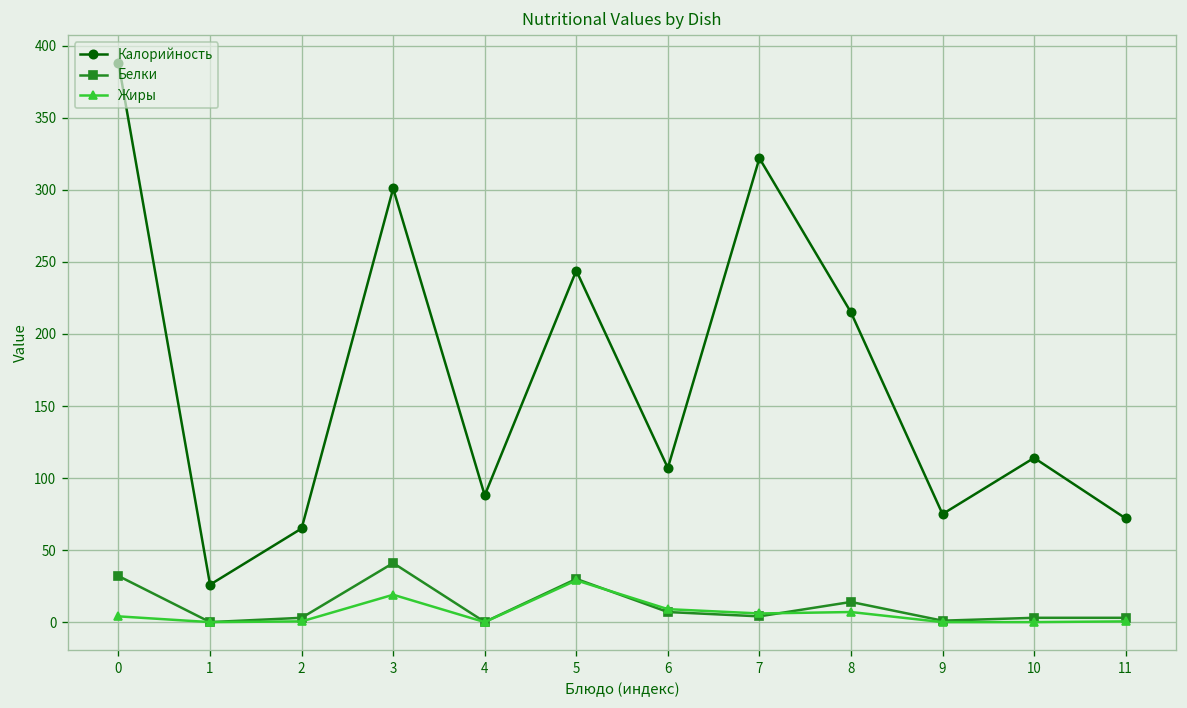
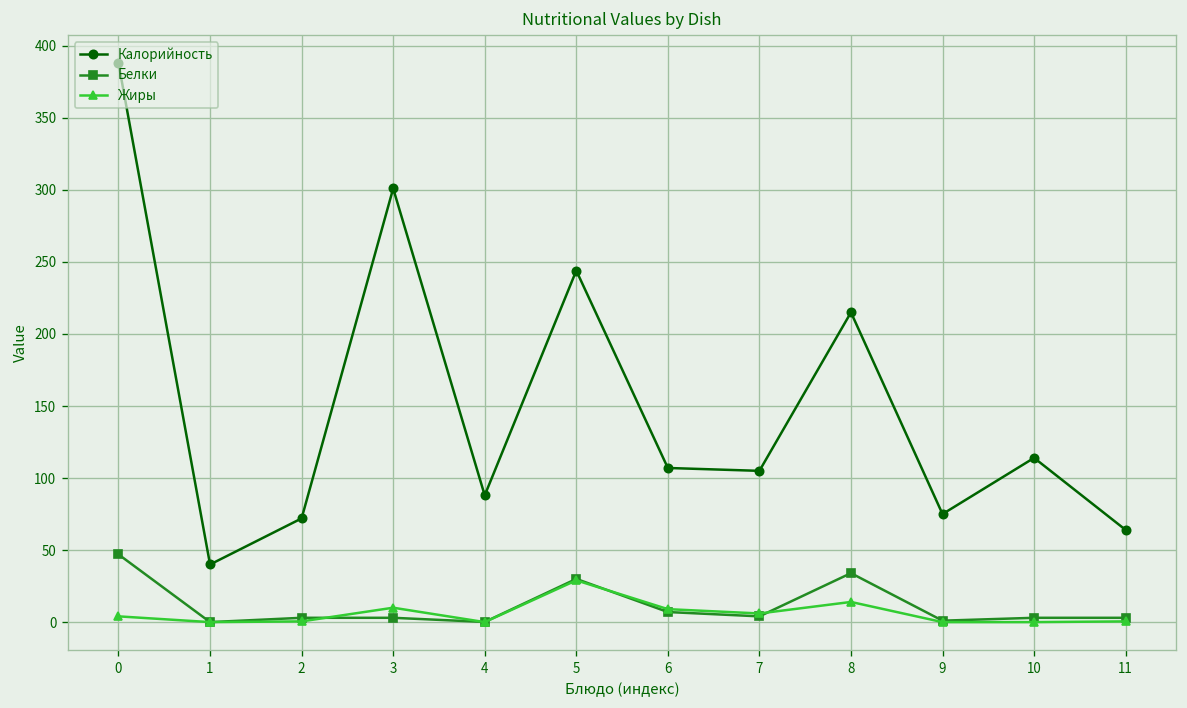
  {
    "Калорийность": {
-     "1": 26,
-     "2": 65,
+     "1": 40,
+     "2": 72,
      "3": 301,
      "4": 88,
      "5": 244,
      "6": 107,
-     "7": 322,
+     "7": 105,
      "8": 215,
      "9": 75,
      "10": 114,
-     "11": 72
+     "11": 64
    },
    "Белки": {
-     "0": 32,
+     "0": 47,
      "2": 3,
-     "3": 41,
-     "8": 14,
+     "3": 3,
+     "8": 34,
      "10": 3,
      "11": 3
    },
    "Жиры": {
      "0": 4,
      "2": 1,
-     "3": 19,
-     "8": 7,
+     "3": 10,
+     "8": 14,
      "10": 0,
      "11": 1
    }
  }
